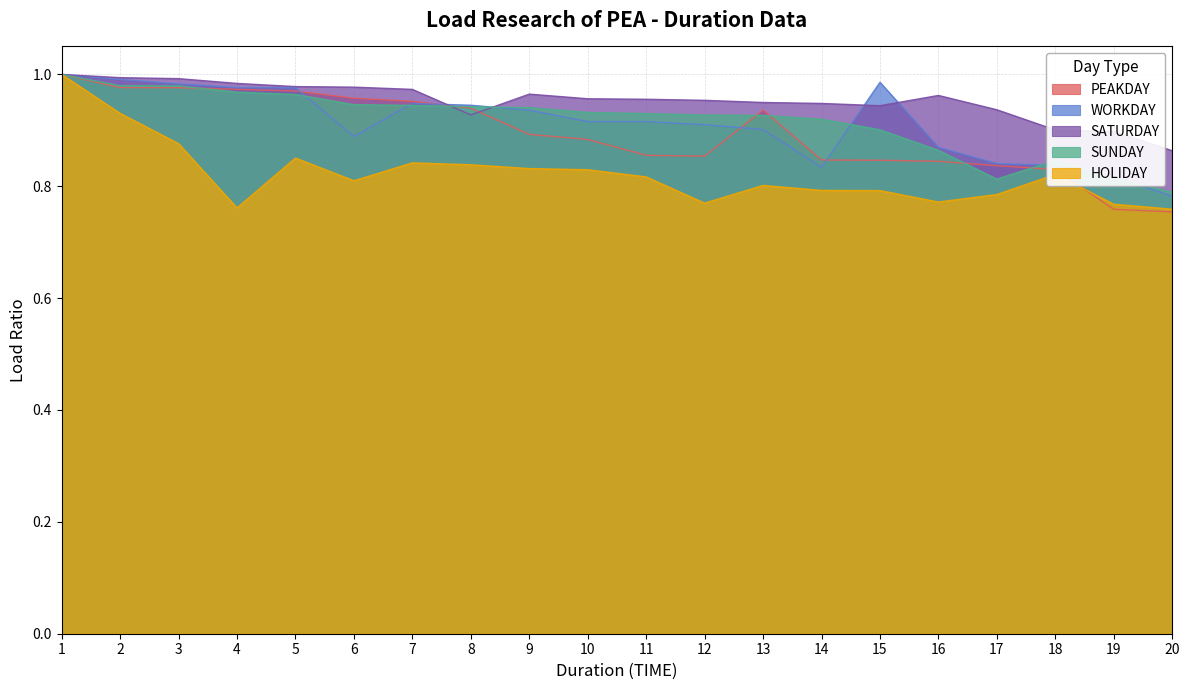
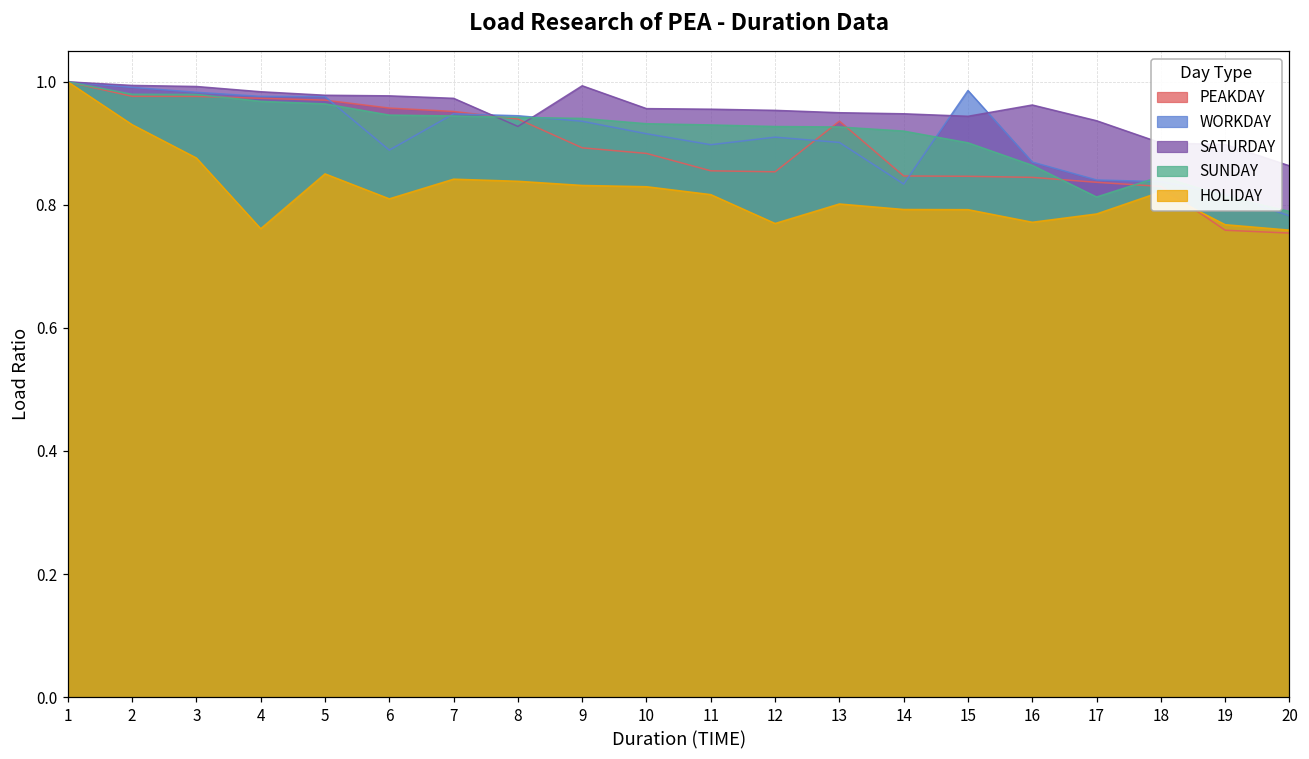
  {
    "PEAKDAY": {
      "5": 0.97,
      "6": 0.96,
      "9": 0.89,
      "10": 0.88,
      "11": 0.86,
      "12": 0.85,
      "13": 0.94,
      "14": 0.85,
      "15": 0.85,
      "16": 0.84,
      "19": 0.76,
      "20": 0.75
    },
    "WORKDAY": {
      "6": 0.89,
      "9": 0.94,
      "10": 0.92,
-     "11": 0.92,
+     "11": 0.90,
      "12": 0.91,
      "13": 0.90,
      "14": 0.83,
      "15": 0.99,
      "16": 0.87,
      "20": 0.78
    },
    "SATURDAY": {
      "3": 0.99,
      "4": 0.98,
      "6": 0.98,
      "7": 0.97,
      "8": 0.93,
-     "9": 0.96,
+     "9": 0.99,
      "10": 0.96,
      "11": 0.96,
      "12": 0.95,
      "13": 0.95,
      "14": 0.95,
      "15": 0.94,
      "16": 0.96,
      "17": 0.94,
      "20": 0.86
    },
    "SUNDAY": {
      "4": 0.97,
      "5": 0.96,
      "6": 0.95,
      "9": 0.94,
      "10": 0.93,
      "11": 0.93,
      "12": 0.93,
      "13": 0.93,
      "14": 0.92,
      "15": 0.90,
      "16": 0.86,
      "17": 0.81,
      "20": 0.79
    },
    "HOLIDAY": {
      "2": 0.93,
      "3": 0.88,
      "4": 0.76,
      "5": 0.85,
      "6": 0.81,
      "7": 0.84,
      "8": 0.84,
      "9": 0.83,
      "10": 0.83,
      "11": 0.82,
      "12": 0.77,
      "13": 0.80,
      "14": 0.79,
      "15": 0.79,
      "16": 0.77,
      "17": 0.79,
      "19": 0.77,
      "20": 0.76
    }
  }
